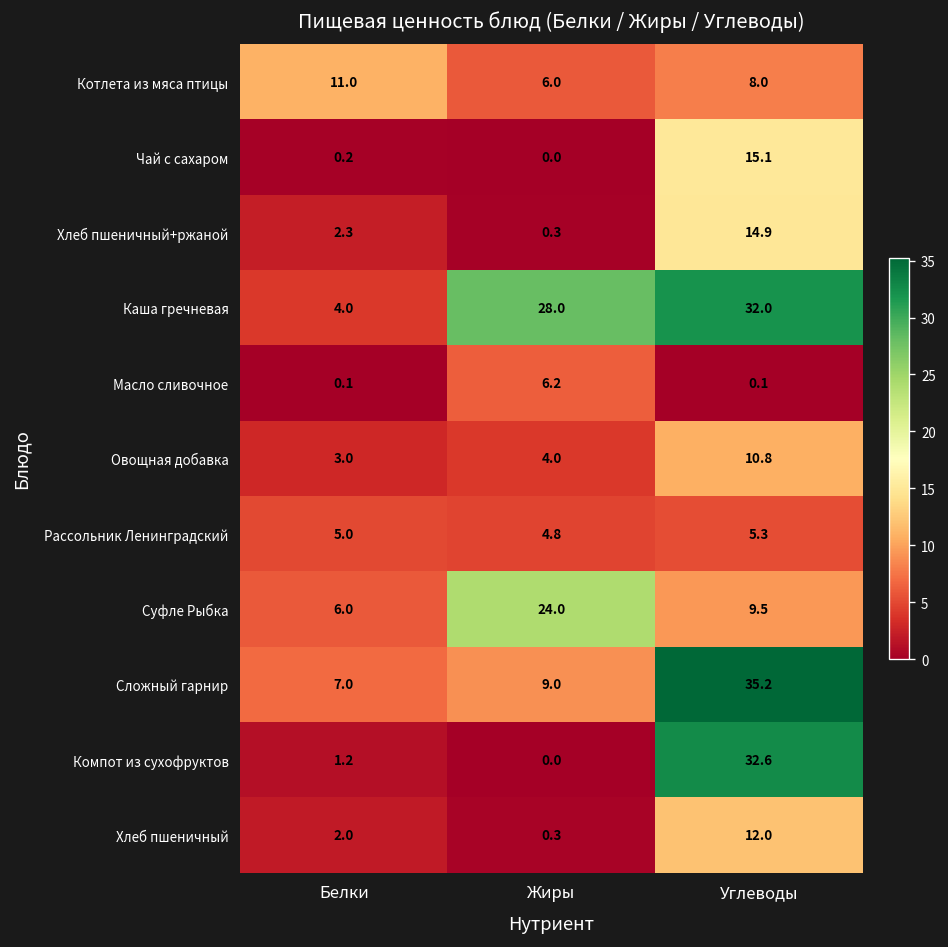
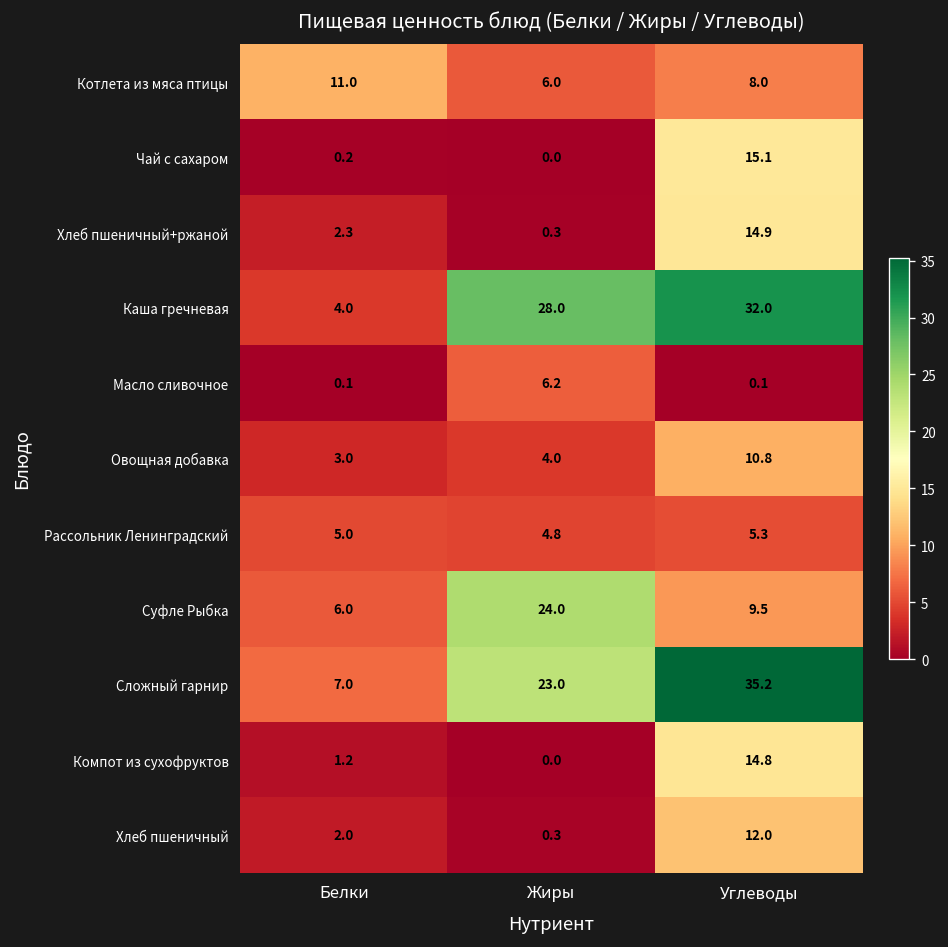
  {
    "Котлета из мяса птицы": {
      "Белки": 11.0,
      "Жиры": 6.0,
      "Углеводы": 8.0
    },
    "Чай с сахаром": {
      "Белки": 0.2,
      "Жиры": 0.0,
      "Углеводы": 15.1
    },
    "Хлеб пшеничный+ржаной": {
      "Белки": 2.3,
      "Жиры": 0.3,
      "Углеводы": 14.9
    },
    "Каша гречневая": {
      "Белки": 4.0,
      "Жиры": 28.0,
      "Углеводы": 32.0
    },
    "Масло сливочное": {
      "Белки": 0.1,
      "Жиры": 6.2,
      "Углеводы": 0.1
    },
    "Овощная добавка": {
      "Белки": 3.0,
      "Жиры": 4.0,
      "Углеводы": 10.8
    },
    "Рассольник Ленинградский": {
      "Белки": 5.0,
      "Жиры": 4.8,
      "Углеводы": 5.3
    },
    "Суфле Рыбка": {
      "Белки": 6.0,
      "Жиры": 24.0,
      "Углеводы": 9.5
    },
    "Сложный гарнир": {
      "Белки": 7.0,
-     "Жиры": 9.0,
+     "Жиры": 23.0,
      "Углеводы": 35.2
    },
    "Компот из сухофруктов": {
      "Белки": 1.2,
      "Жиры": 0.0,
-     "Углеводы": 32.6
+     "Углеводы": 14.8
    },
    "Хлеб пшеничный": {
      "Белки": 2.0,
      "Жиры": 0.3,
      "Углеводы": 12.0
    }
  }
